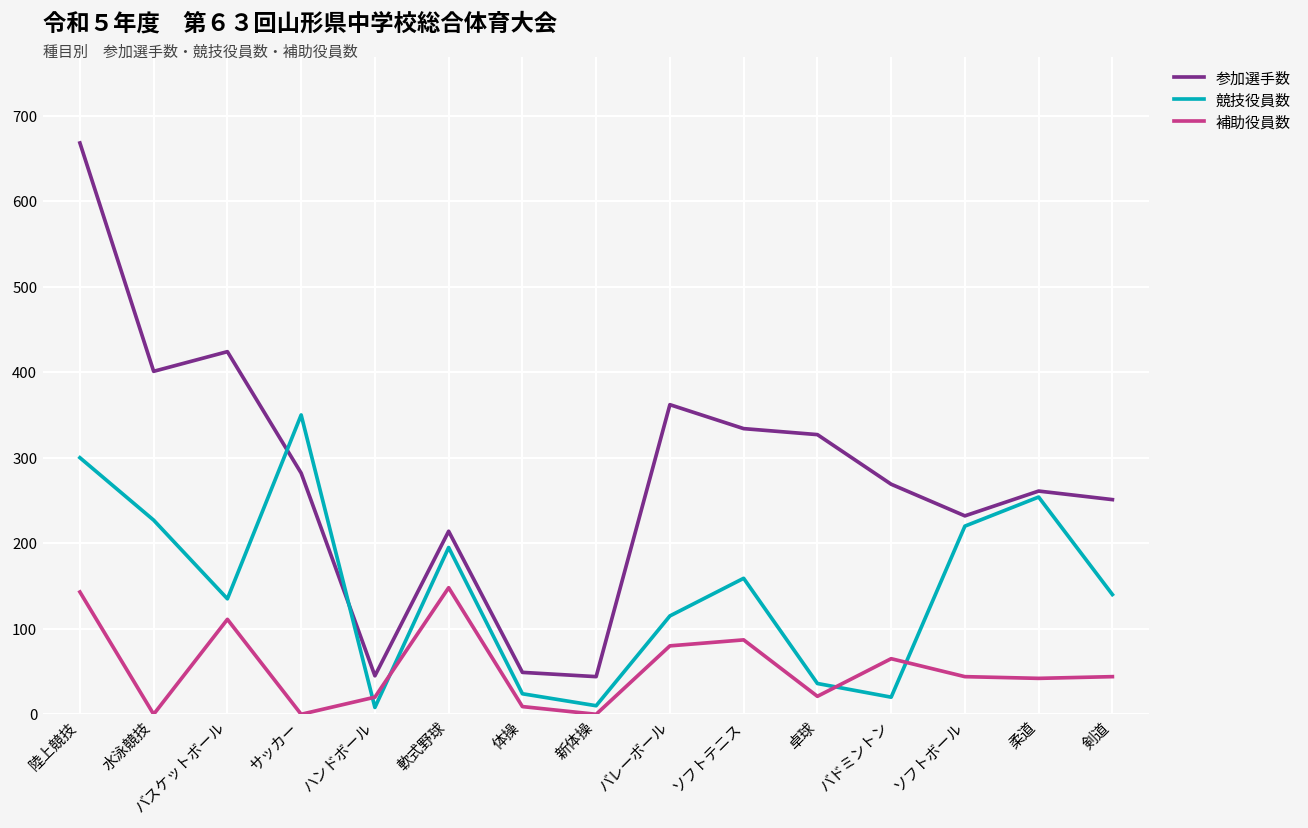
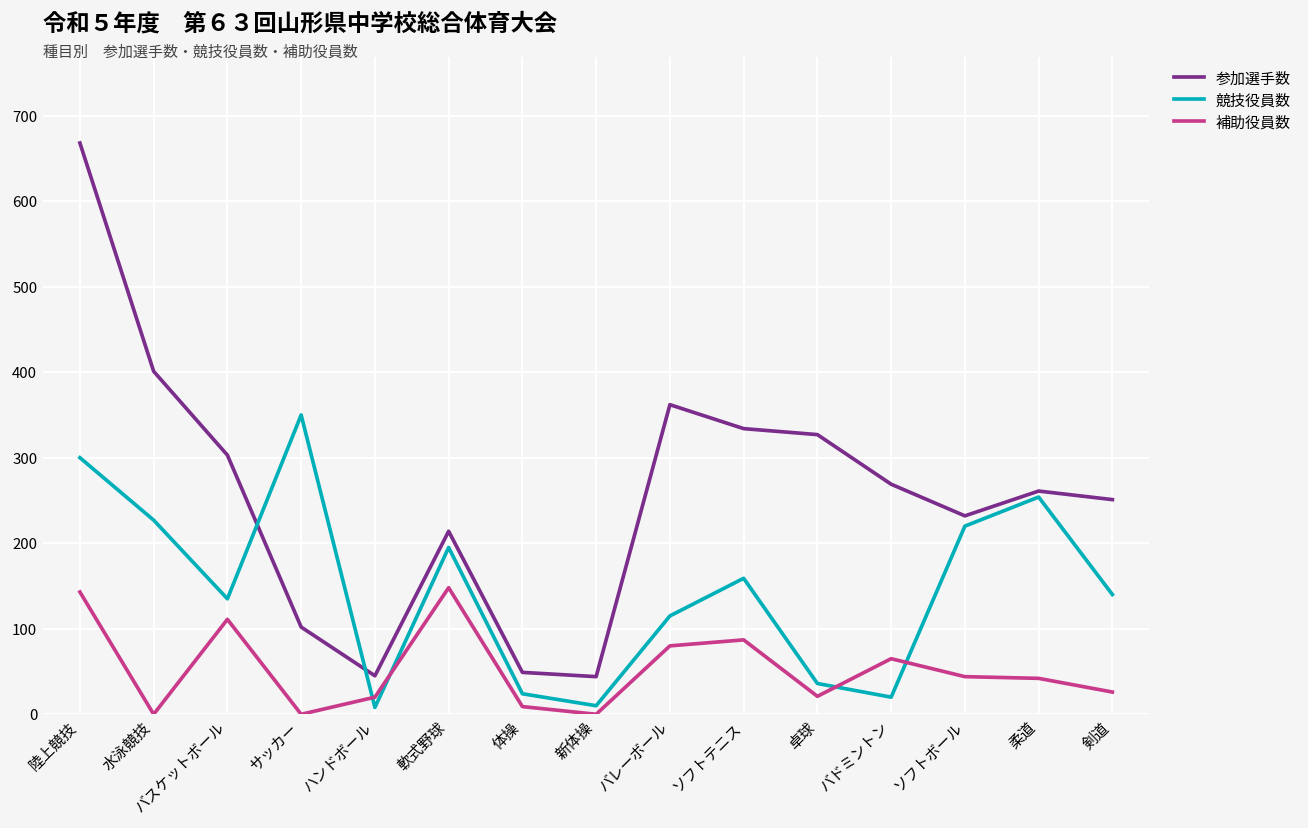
  {
    "参加選手数": {
      "陸上競技": 670,
      "水泳競技": 400,
-     "バスケットボール": 420,
-     "サッカー": 280,
+     "バスケットボール": 300,
+     "サッカー": 100,
      "ハンドボール": 50,
      "軟式野球": 210,
      "体操": 50,
      "新体操": 40,
      "バレーボール": 360,
      "ソフトテニス": 330,
      "卓球": 330,
      "バドミントン": 270,
      "ソフトボール": 230,
      "柔道": 260,
      "剣道": 250
    },
    "競技役員数": {
      "陸上競技": 300,
      "水泳競技": 230,
      "バスケットボール": 140,
      "サッカー": 350,
      "ハンドボール": 10,
      "軟式野球": 200,
      "体操": 20,
      "新体操": 10,
      "バレーボール": 120,
      "ソフトテニス": 160,
      "卓球": 40,
      "バドミントン": 20,
      "ソフトボール": 220,
      "柔道": 250,
      "剣道": 140
    },
    "補助役員数": {
      "陸上競技": 140,
      "水泳競技": 0,
      "バスケットボール": 110,
      "サッカー": 0,
      "ハンドボール": 20,
      "軟式野球": 150,
      "体操": 10,
      "新体操": 0,
      "バレーボール": 80,
      "ソフトテニス": 90,
      "卓球": 20,
      "バドミントン": 70,
      "ソフトボール": 40,
      "柔道": 40,
-     "剣道": 40
+     "剣道": 30
    }
  }
